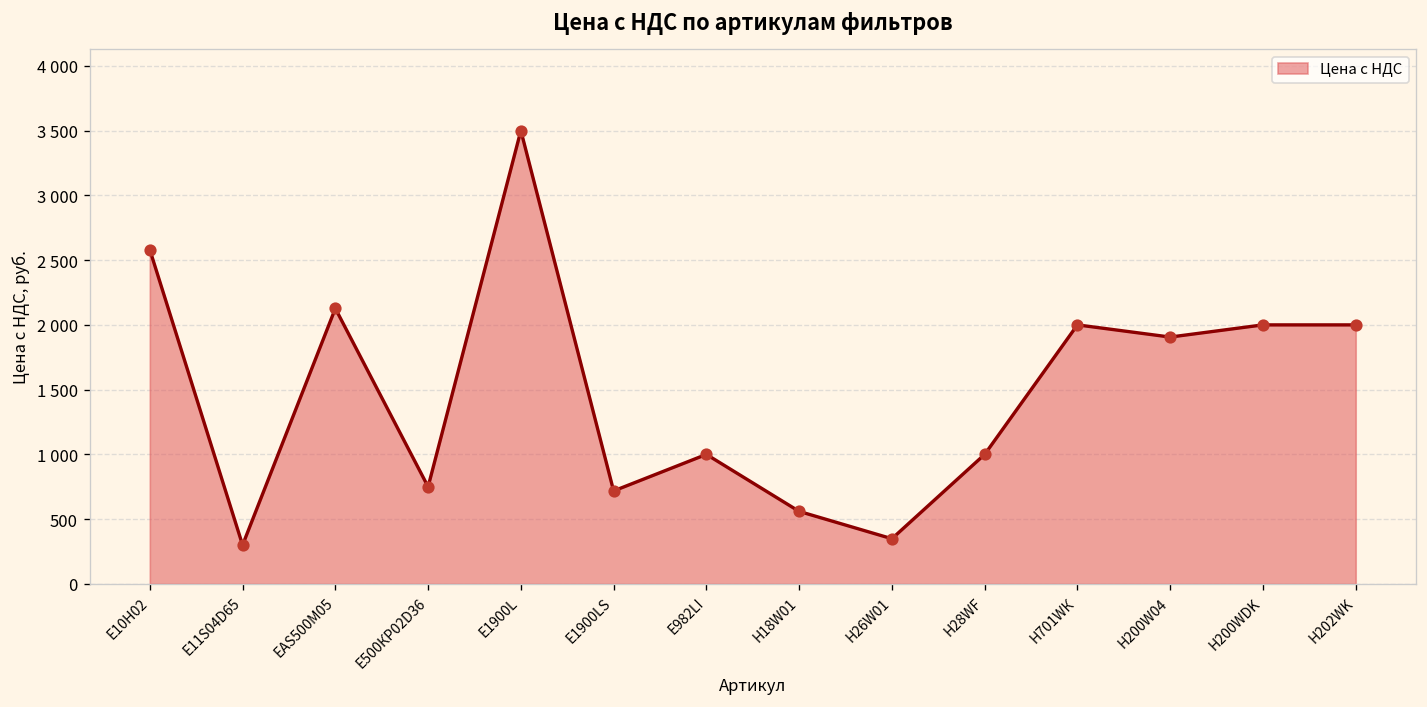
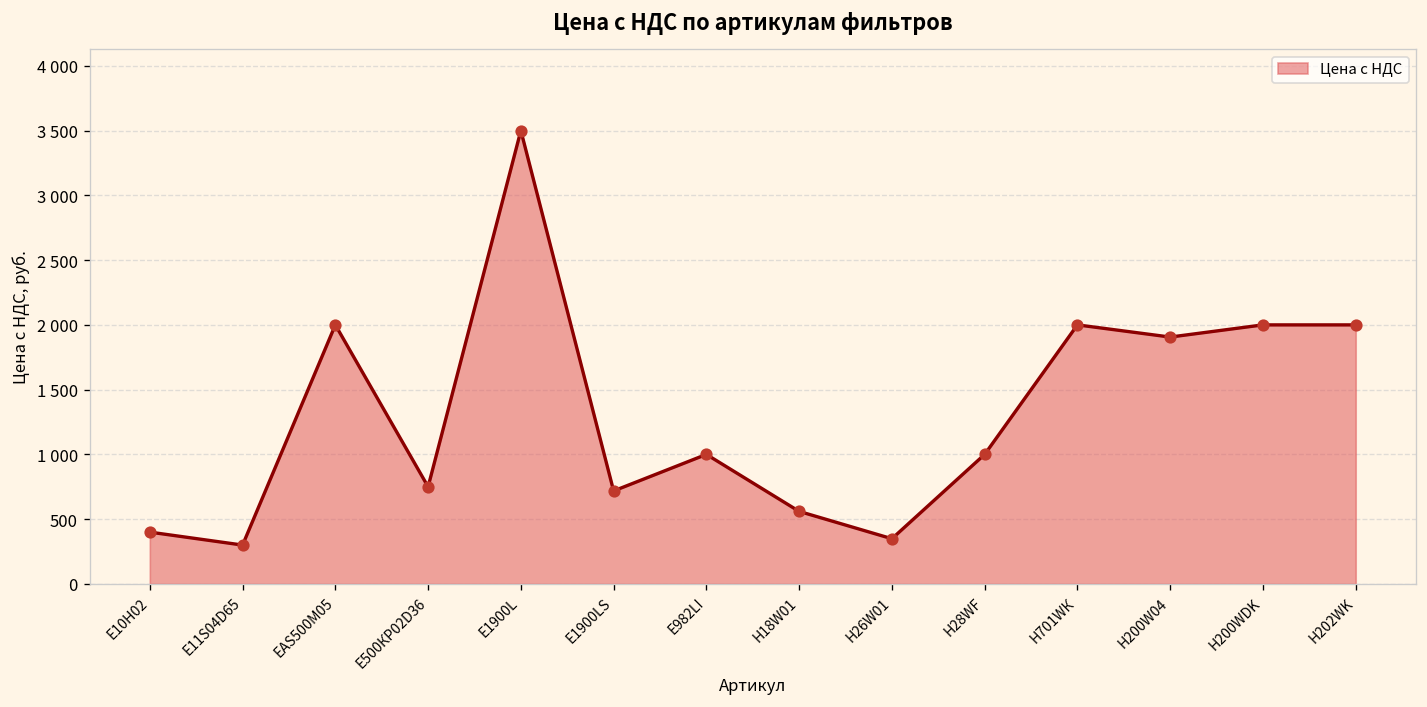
  {
-   "Е10Н02": 2580,
+   "Е10Н02": 400,
    "E11S04D65": 300,
-   "EAS500M05": 2130,
+   "EAS500M05": 2000,
    "Е500КР02D36": 750,
    "Е1900L": 3500,
    "Е1900LS": 720,
    "Е982LI": 1000,
    "Н18W01": 560,
    "Н26W01": 350,
    "H28WF": 1000,
    "Н701WК": 2000,
    "Н200W04": 1910,
    "H200WDK": 2000,
    "H202WK": 2000
  }
